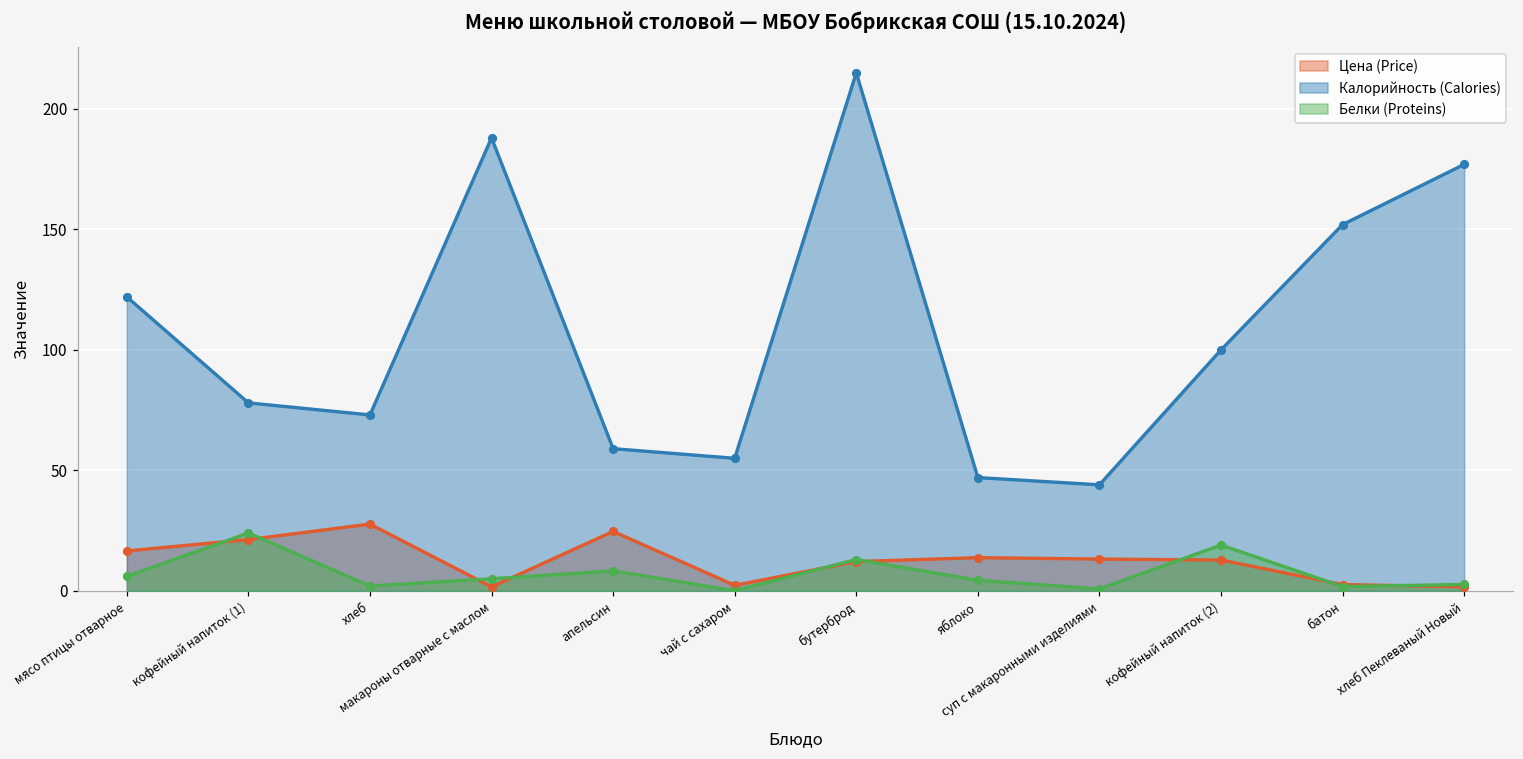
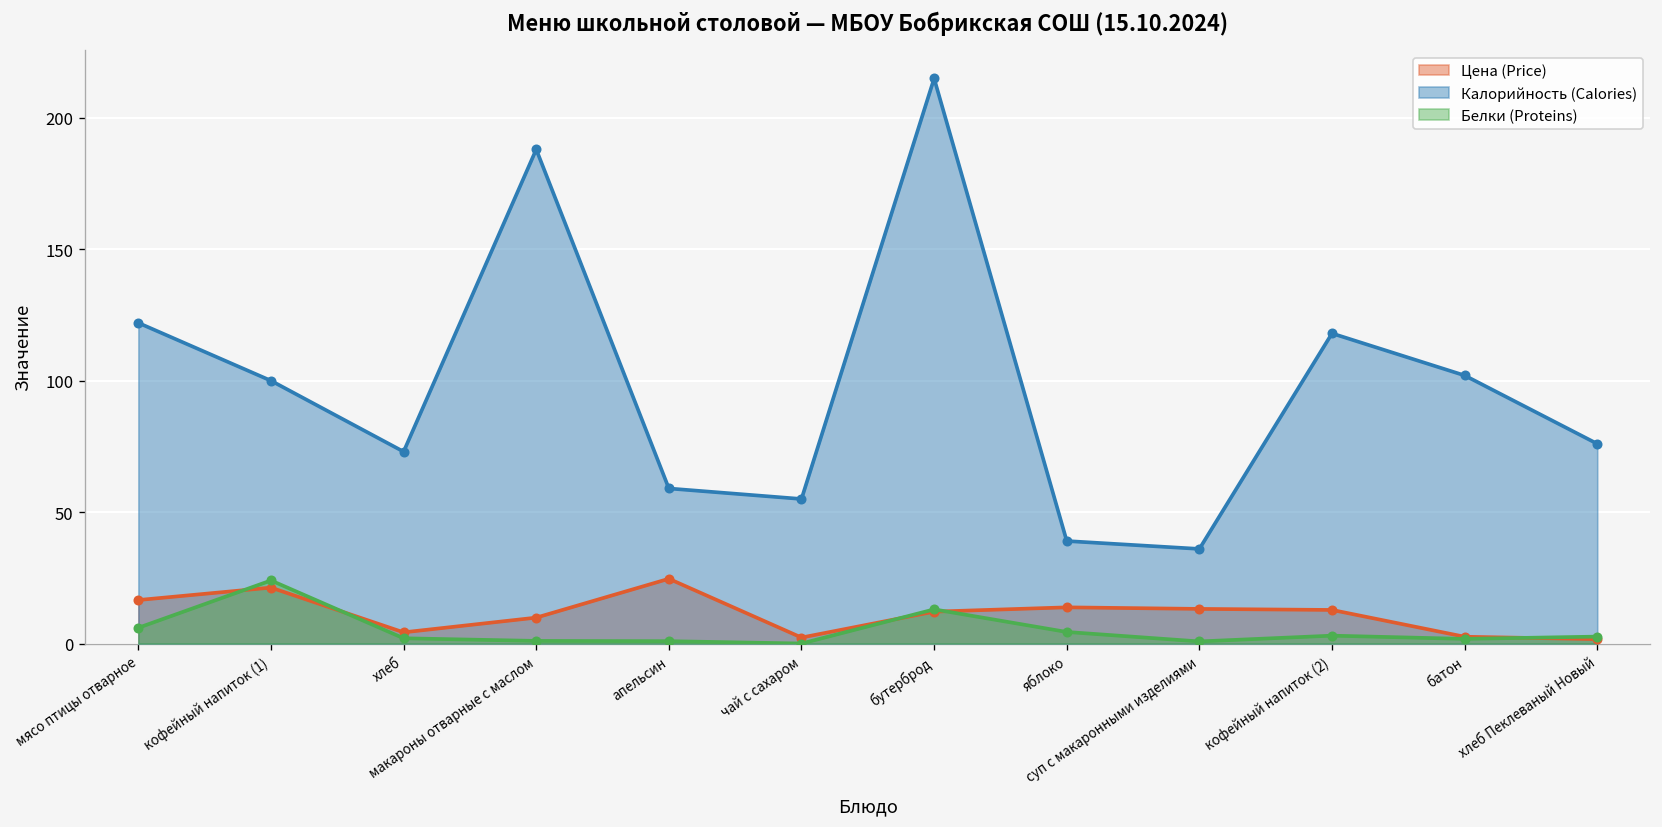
  {
    "Цена (Price)": {
      "мясо птицы отварное": 17,
      "кофейный напиток (1)": 21,
-     "хлеб": 28,
-     "макароны отварные с маслом": 2,
+     "хлеб": 4,
+     "макароны отварные с маслом": 10,
      "апельсин": 25,
      "чай с сахаром": 2,
      "яблоко": 14,
      "суп с макаронными изделиями": 13,
      "кофейный напиток (2)": 13
    },
    "Калорийность (Calories)": {
      "мясо птицы отварное": 122,
-     "кофейный напиток (1)": 78,
+     "кофейный напиток (1)": 100,
      "хлеб": 73,
      "макароны отварные с маслом": 188,
      "апельсин": 59,
      "чай с сахаром": 55,
      "бутерброд": 215,
-     "яблоко": 47,
-     "суп с макаронными изделиями": 44,
-     "кофейный напиток (2)": 100,
-     "батон": 152,
-     "хлеб Пеклеваный Новый": 177
+     "яблоко": 39,
+     "суп с макаронными изделиями": 36,
+     "кофейный напиток (2)": 118,
+     "батон": 102,
+     "хлеб Пеклеваный Новый": 76
    },
    "Белки (Proteins)": {
      "мясо птицы отварное": 6,
      "кофейный напиток (1)": 24,
      "хлеб": 2,
-     "макароны отварные с маслом": 5,
-     "апельсин": 8,
+     "макароны отварные с маслом": 1,
+     "апельсин": 1,
      "чай с сахаром": 0,
      "яблоко": 4,
      "суп с макаронными изделиями": 1,
-     "кофейный напиток (2)": 19
+     "кофейный напиток (2)": 3
    }
  }
